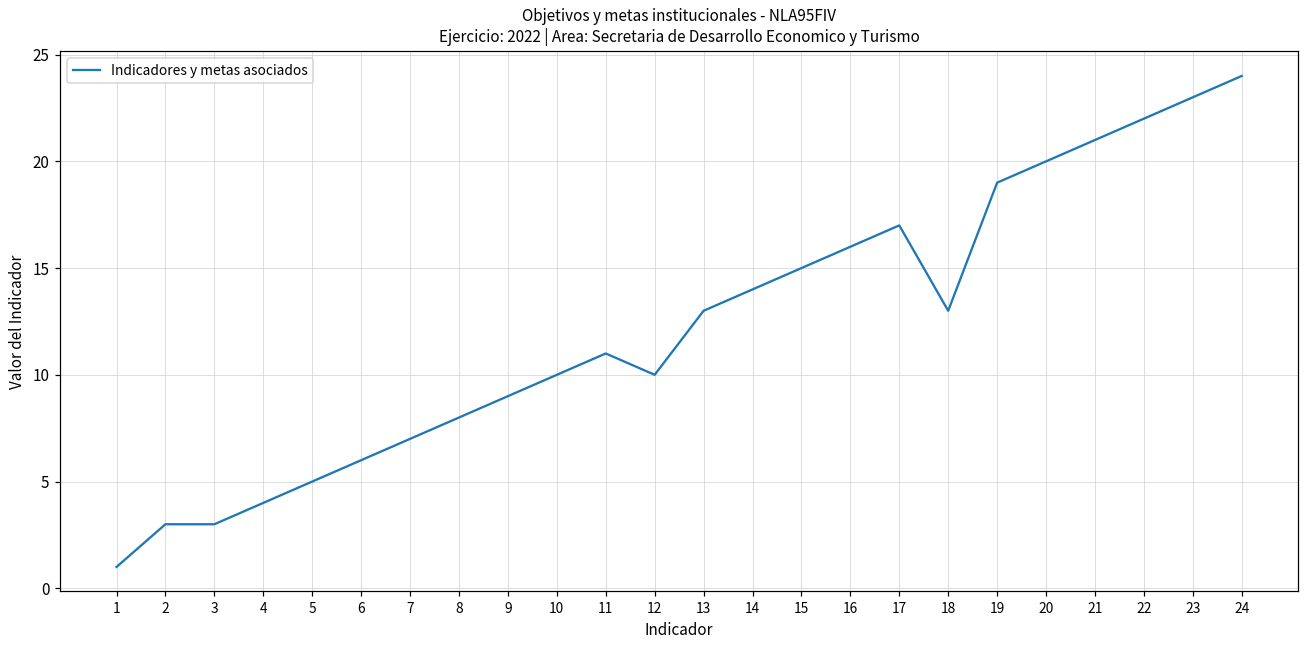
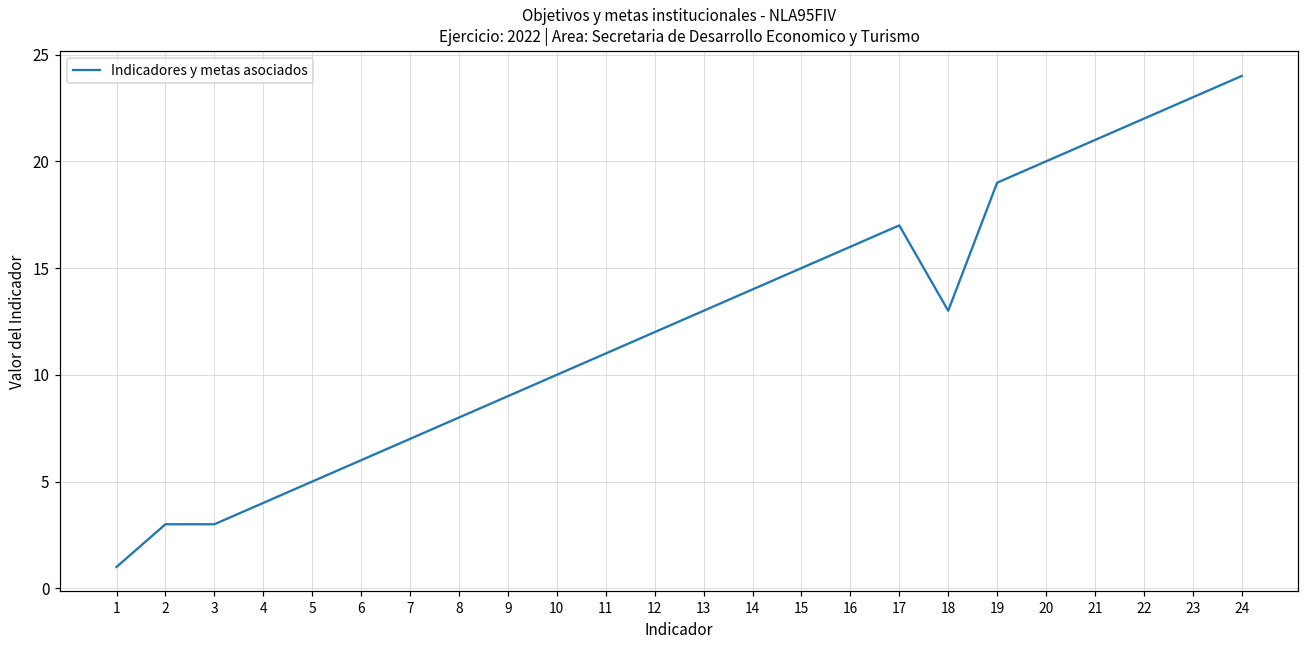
  {
    "1": 1,
    "2": 3,
    "3": 3,
    "4": 4,
    "5": 5,
    "6": 6,
    "7": 7,
    "8": 8,
    "9": 9,
    "10": 10,
    "11": 11,
-   "12": 10,
+   "12": 12,
    "13": 13,
    "14": 14,
    "15": 15,
    "16": 16,
    "17": 17,
    "18": 13,
    "19": 19,
    "20": 20,
    "21": 21,
    "22": 22,
    "23": 23,
    "24": 24
  }
